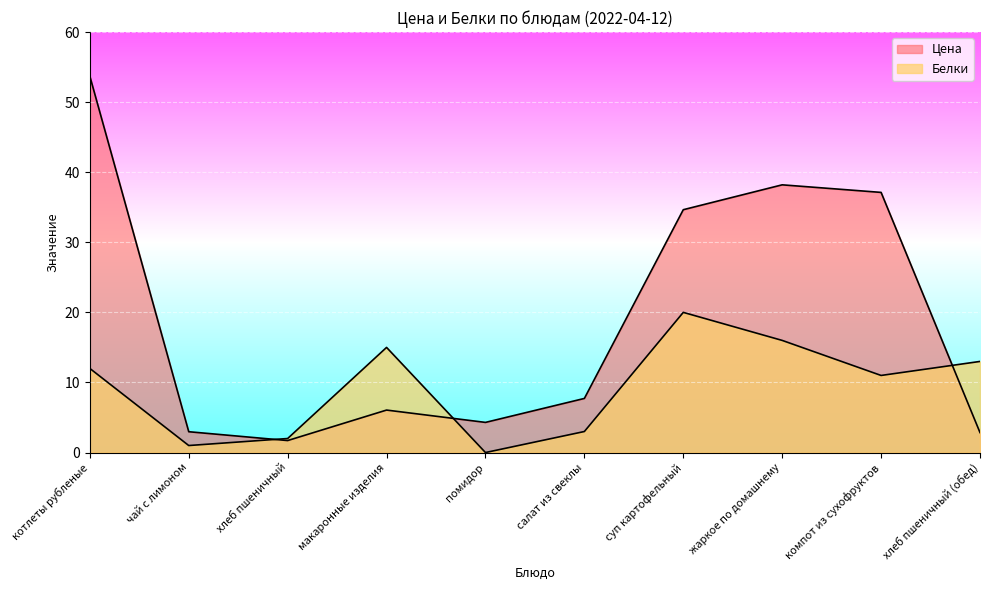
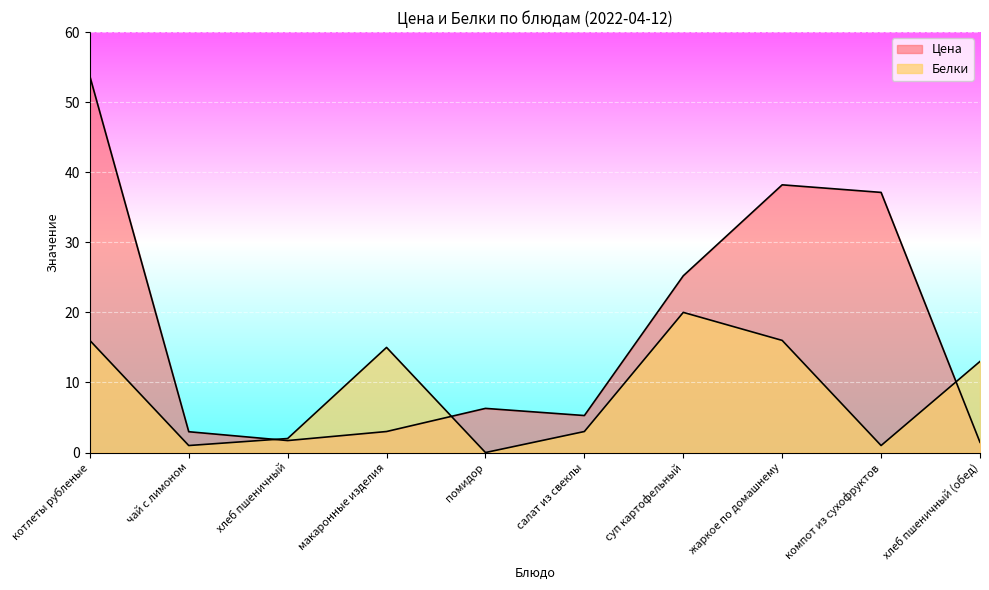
  {
    "Цена": {
      "котлеты рубленые": 54,
      "чай с лимоном": 3,
-     "макаронные изделия": 6,
-     "помидор": 4,
-     "салат из свеклы": 8,
-     "суп картофельный": 35,
+     "макаронные изделия": 3,
+     "помидор": 6,
+     "салат из свеклы": 5,
+     "суп картофельный": 25,
      "жаркое по домашнему": 38,
      "компот из сухофруктов": 37,
-     "хлеб пшеничный (обед)": 3
+     "хлеб пшеничный (обед)": 1
    },
    "Белки": {
-     "котлеты рубленые": 12,
+     "котлеты рубленые": 16,
      "чай с лимоном": 1,
      "макаронные изделия": 15,
      "помидор": 0,
      "салат из свеклы": 3,
      "суп картофельный": 20,
      "жаркое по домашнему": 16,
-     "компот из сухофруктов": 11,
+     "компот из сухофруктов": 1,
      "хлеб пшеничный (обед)": 13
    }
  }
